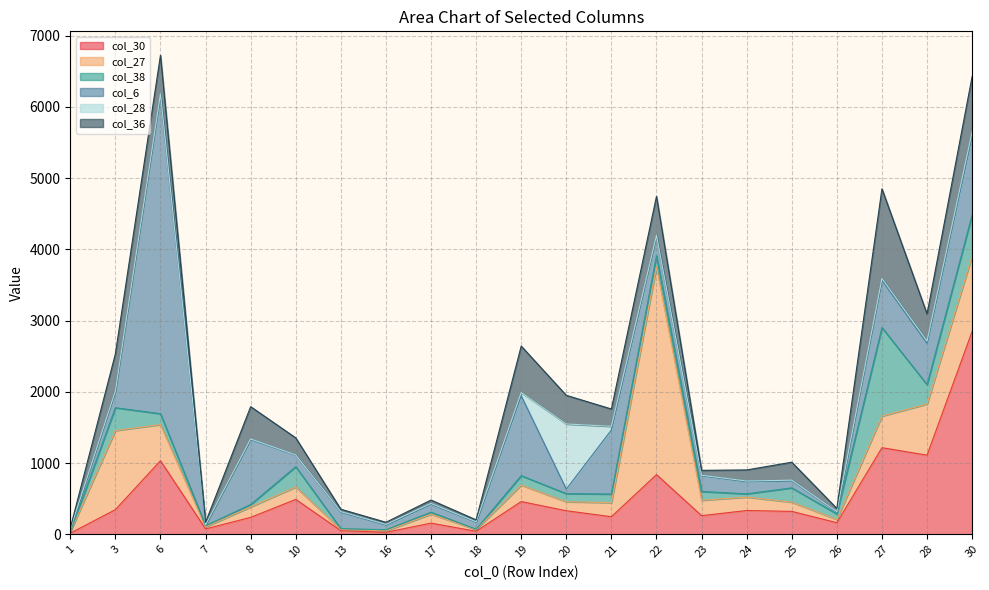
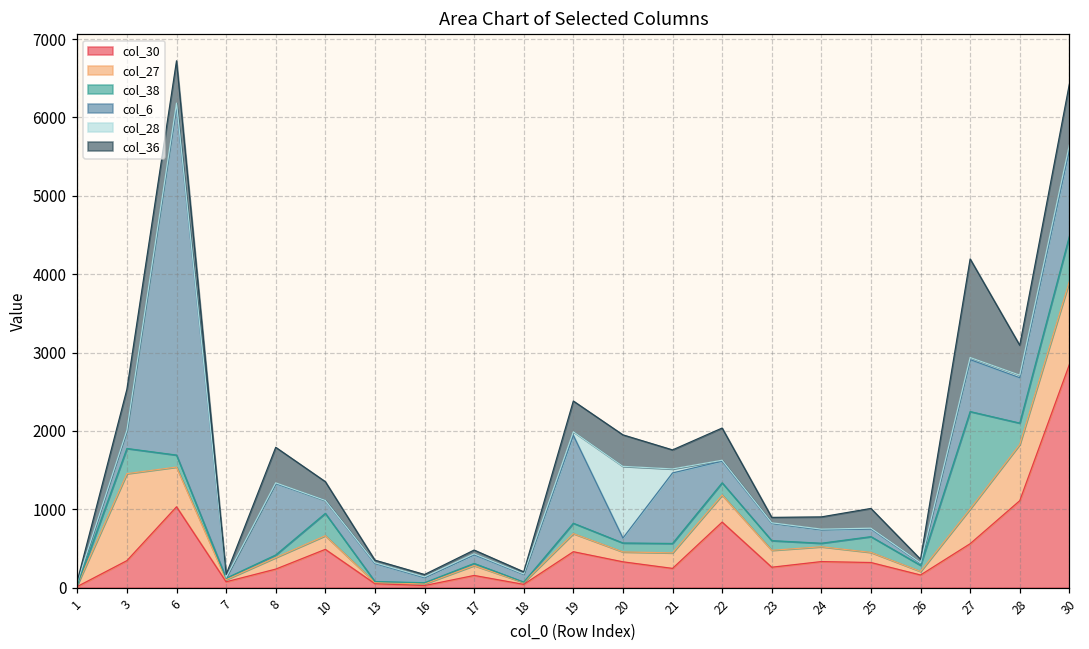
  {
    "col_30": {
      "3": 300,
      "6": 1000,
      "8": 200,
      "10": 500,
      "17": 200,
      "19": 500,
      "20": 300,
      "21": 200,
      "22": 800,
      "23": 300,
      "24": 300,
      "25": 300,
      "26": 200,
-     "27": 1200,
+     "27": 600,
      "28": 1100,
      "30": 2800
    },
    "col_27": {
      "3": 1100,
      "6": 500,
      "10": 200,
      "19": 200,
      "20": 100,
      "21": 200,
-     "22": 2900,
+     "22": 300,
      "23": 200,
      "24": 200,
      "25": 100,
      "26": 0,
      "27": 400,
      "28": 700,
      "30": 1100
    },
    "col_28": {
      "19": 0,
      "20": 900,
      "21": 100,
      "30": 100
    },
    "col_36": {
      "3": 500,
      "6": 500,
      "8": 500,
      "10": 200,
      "17": 0,
-     "19": 700,
+     "19": 400,
      "20": 400,
      "21": 200,
-     "22": 500,
+     "22": 400,
      "23": 100,
      "24": 200,
      "25": 300,
      "26": 0,
      "27": 1300,
      "28": 400,
      "30": 800
    }
  }
